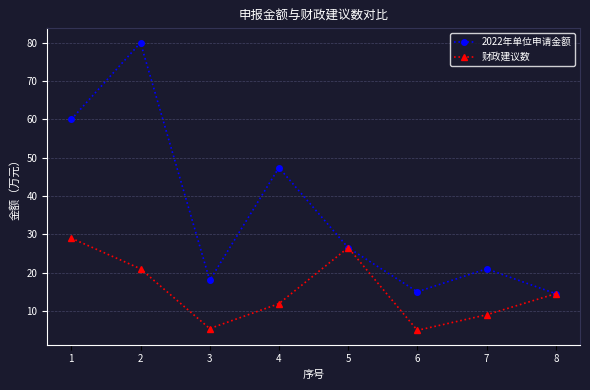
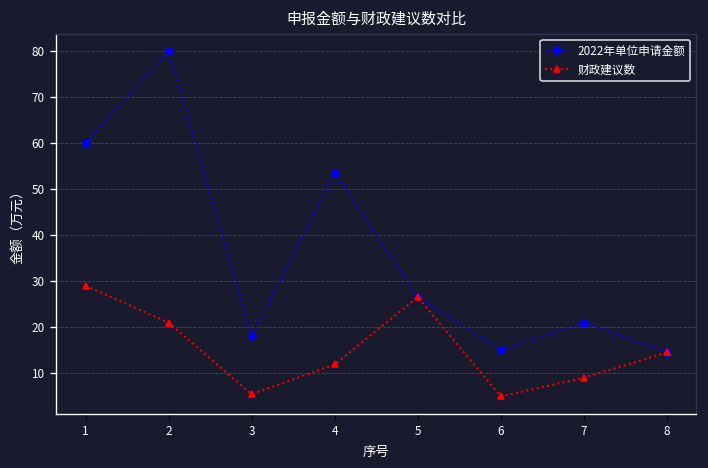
  {
    "2022年单位申请金额": {
      "1": 60,
      "2": 80,
      "3": 18,
-     "4": 47,
+     "4": 54,
      "6": 15,
      "7": 21
    },
    "财政建议数": {
      "1": 29,
      "2": 21,
      "3": 5,
      "4": 12,
      "6": 5,
      "7": 9
    }
  }
